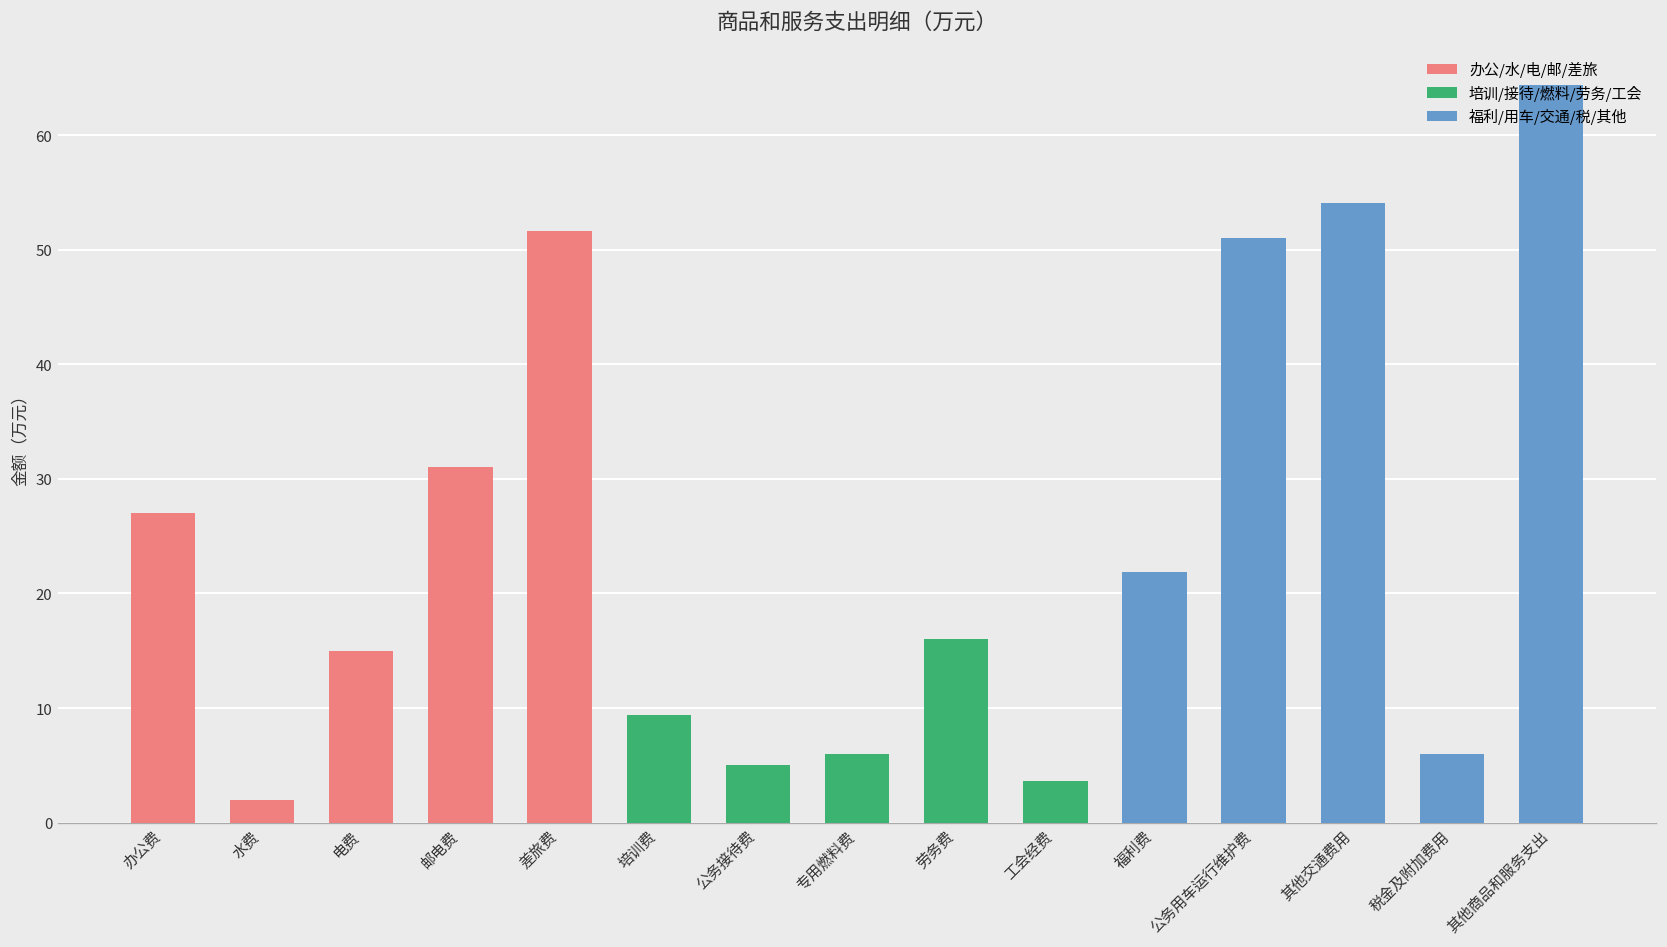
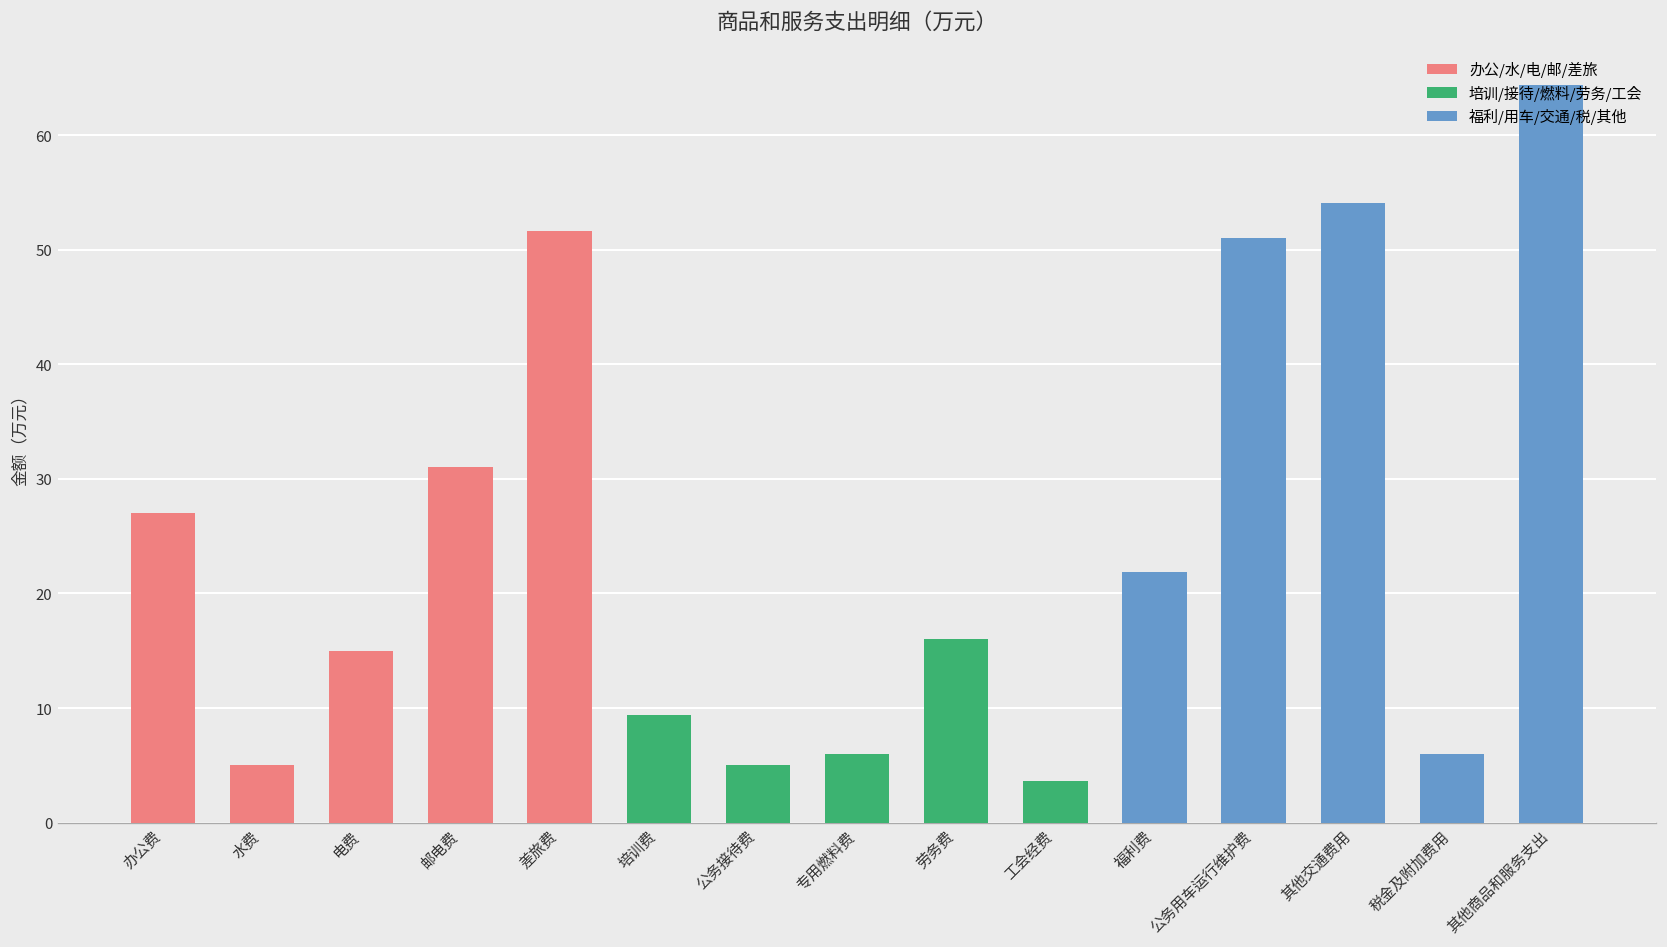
  {
    "办公费": 27,
-   "水费": 2,
+   "水费": 5,
    "电费": 15,
    "邮电费": 31,
    "差旅费": 52,
    "培训费": 9,
    "公务接待费": 5,
    "专用燃料费": 6,
    "劳务费": 16,
    "工会经费": 4,
    "福利费": 22,
    "公务用车运行维护费": 51,
    "其他交通费用": 54,
    "税金及附加费用": 6,
    "其他商品和服务支出": 64
  }
